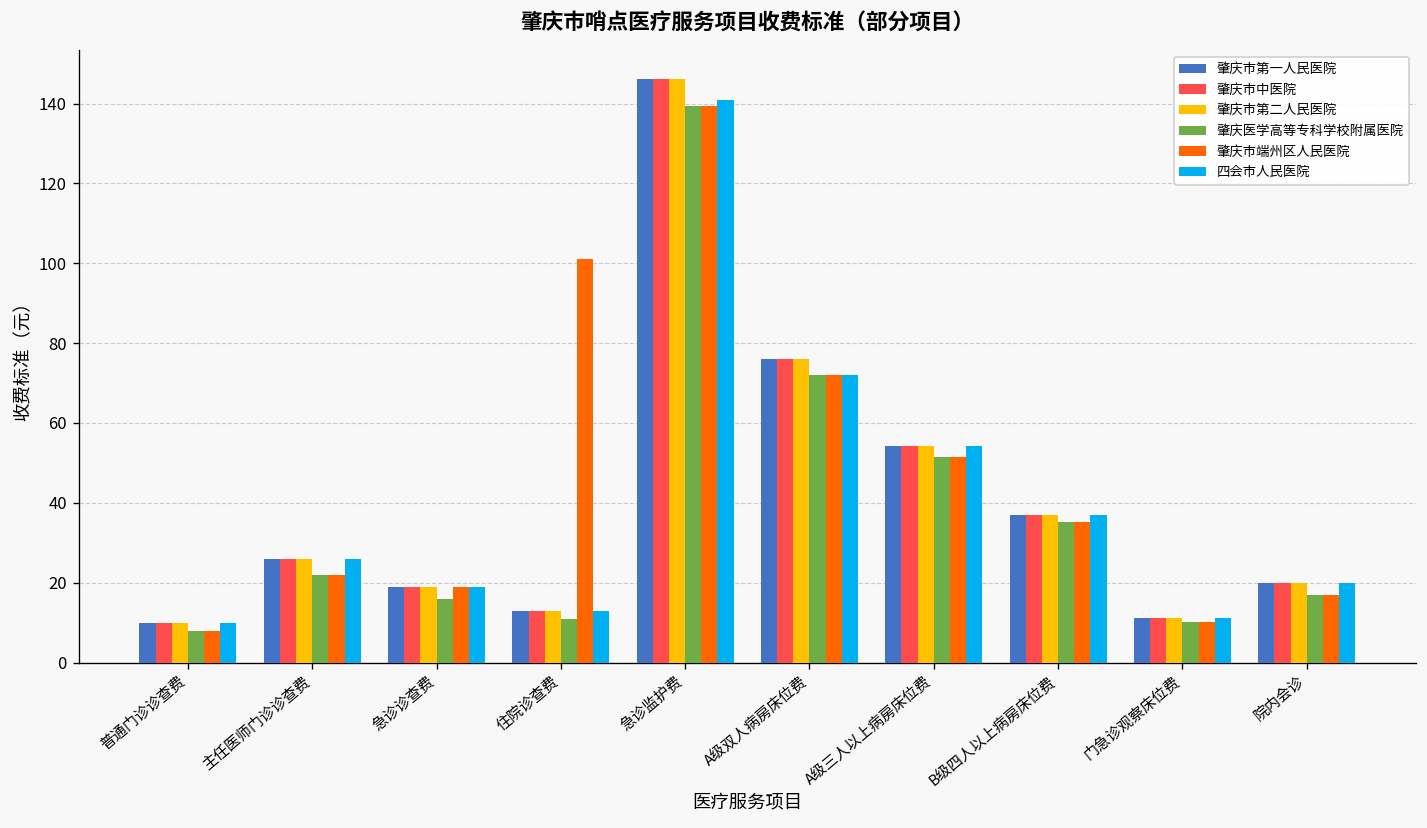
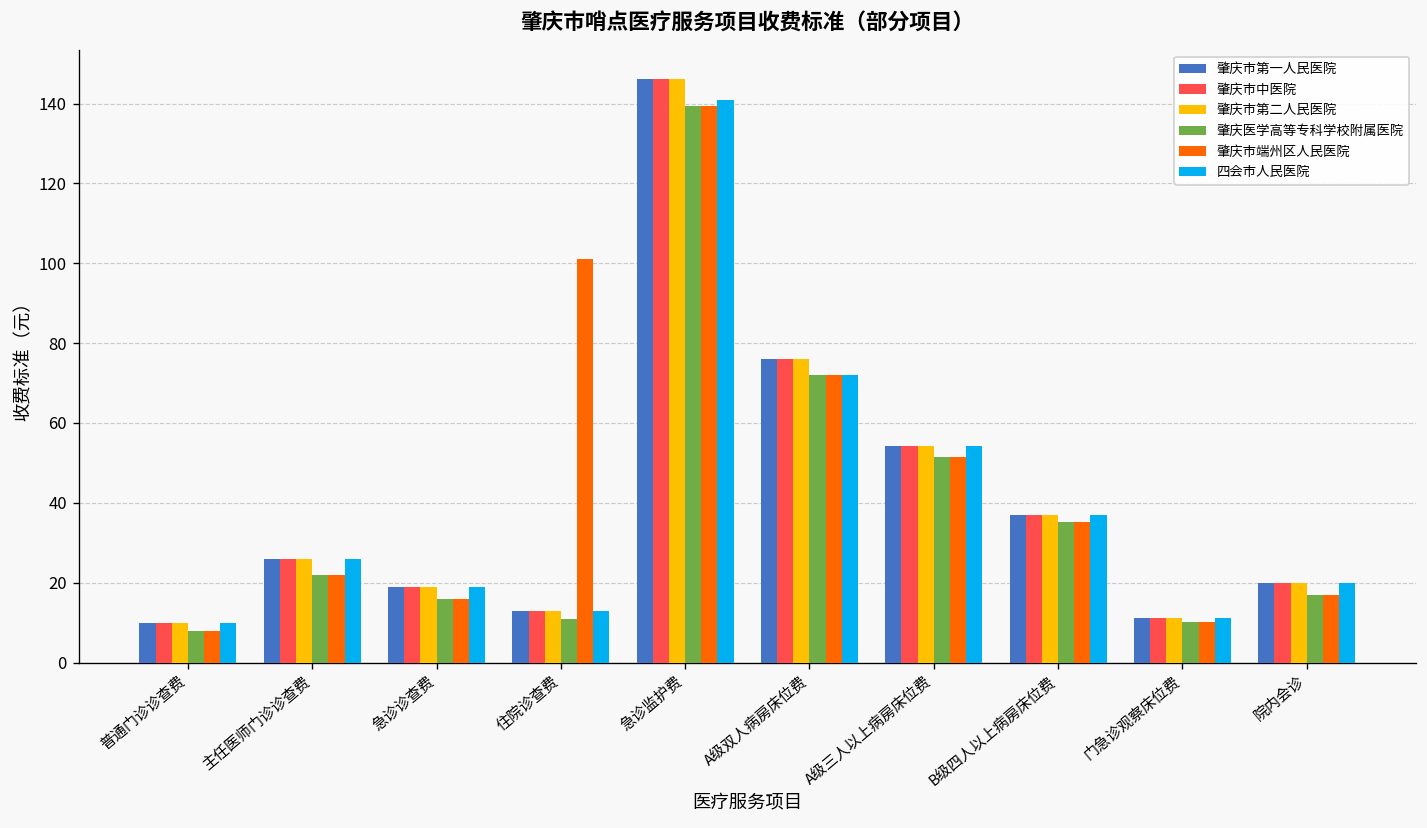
  {
    "肇庆市第一人民医院": {
      "普通门诊诊查费": 10,
      "主任医师门诊诊查费": 26,
      "急诊诊查费": 19,
      "住院诊查费": 13,
      "急诊监护费": 146,
      "A级双人病房床位费": 76,
      "A级三人以上病房床位费": 54,
      "B级四人以上病房床位费": 37,
      "门急诊观察床位费": 11,
      "院内会诊": 20
    },
    "肇庆市中医院": {
      "普通门诊诊查费": 10,
      "主任医师门诊诊查费": 26,
      "急诊诊查费": 19,
      "住院诊查费": 13,
      "急诊监护费": 146,
      "A级双人病房床位费": 76,
      "A级三人以上病房床位费": 54,
      "B级四人以上病房床位费": 37,
      "门急诊观察床位费": 11,
      "院内会诊": 20
    },
    "肇庆市第二人民医院": {
      "普通门诊诊查费": 10,
      "主任医师门诊诊查费": 26,
      "急诊诊查费": 19,
      "住院诊查费": 13,
      "急诊监护费": 146,
      "A级双人病房床位费": 76,
      "A级三人以上病房床位费": 54,
      "B级四人以上病房床位费": 37,
      "门急诊观察床位费": 11,
      "院内会诊": 20
    },
    "肇庆医学高等专科学校附属医院": {
      "普通门诊诊查费": 8,
      "主任医师门诊诊查费": 22,
      "急诊诊查费": 16,
      "住院诊查费": 11,
      "急诊监护费": 140,
      "A级双人病房床位费": 72,
      "A级三人以上病房床位费": 52,
      "B级四人以上病房床位费": 35,
      "门急诊观察床位费": 10,
      "院内会诊": 17
    },
    "肇庆市端州区人民医院": {
      "普通门诊诊查费": 8,
      "主任医师门诊诊查费": 22,
-     "急诊诊查费": 19,
+     "急诊诊查费": 16,
      "住院诊查费": 101,
      "急诊监护费": 140,
      "A级双人病房床位费": 72,
      "A级三人以上病房床位费": 52,
      "B级四人以上病房床位费": 35,
      "门急诊观察床位费": 10,
      "院内会诊": 17
    },
    "四会市人民医院": {
      "普通门诊诊查费": 10,
      "主任医师门诊诊查费": 26,
      "急诊诊查费": 19,
      "住院诊查费": 13,
      "急诊监护费": 141,
      "A级双人病房床位费": 72,
      "A级三人以上病房床位费": 54,
      "B级四人以上病房床位费": 37,
      "门急诊观察床位费": 11,
      "院内会诊": 20
    }
  }
